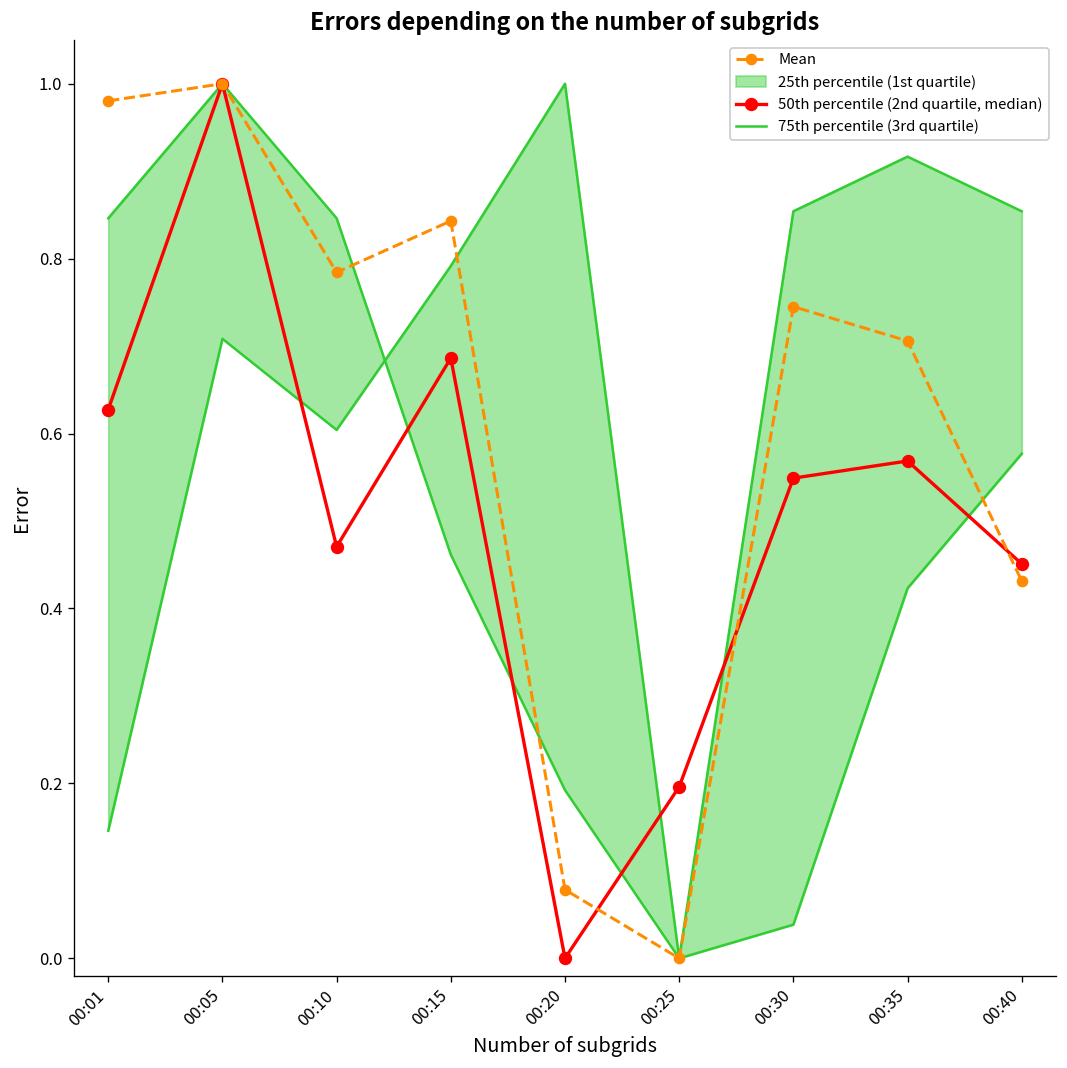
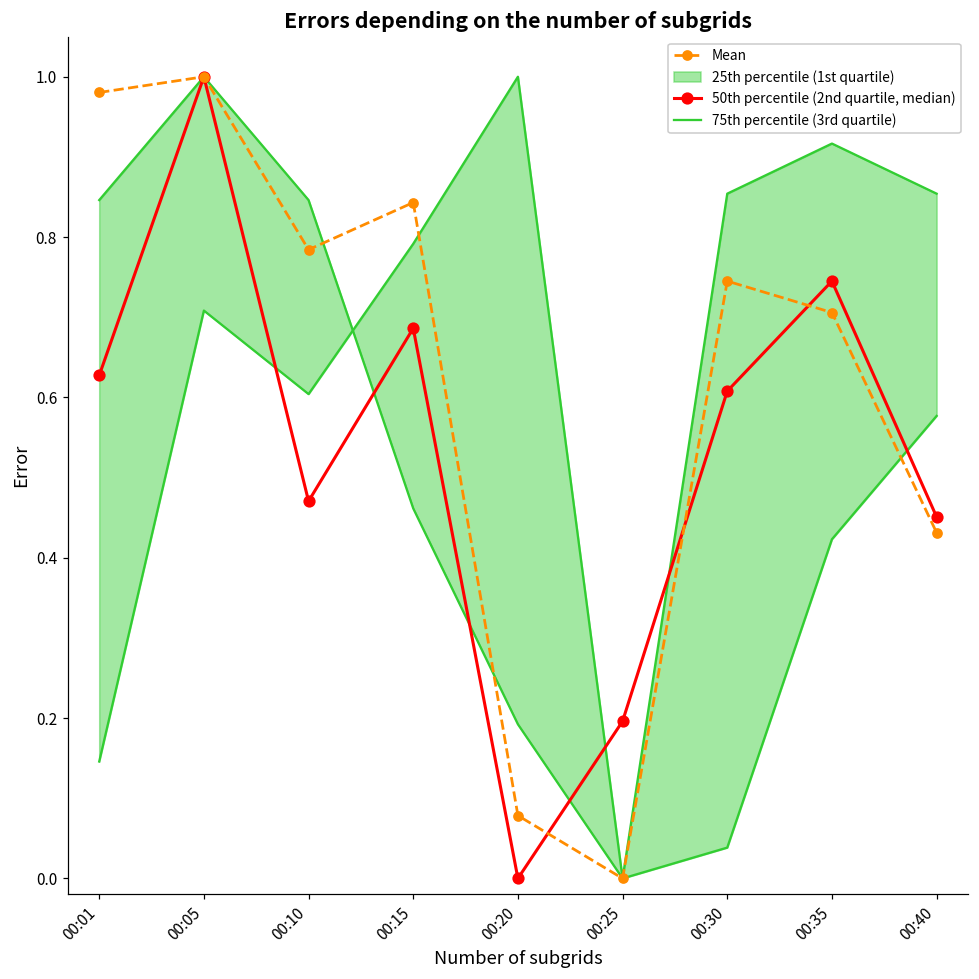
  {
    "50th percentile (2nd quartile, median)": {
      "00:01": 0.63,
      "00:10": 0.47,
      "00:15": 0.69,
      "00:20": 0.00,
      "00:25": 0.20,
-     "00:30": 0.55,
-     "00:35": 0.57,
+     "00:30": 0.61,
+     "00:35": 0.75,
      "00:40": 0.45
    },
    "Mean": {
      "00:01": 0.98,
      "00:10": 0.78,
      "00:15": 0.84,
      "00:20": 0.08,
      "00:30": 0.75,
      "00:35": 0.71,
      "00:40": 0.43
    }
  }
